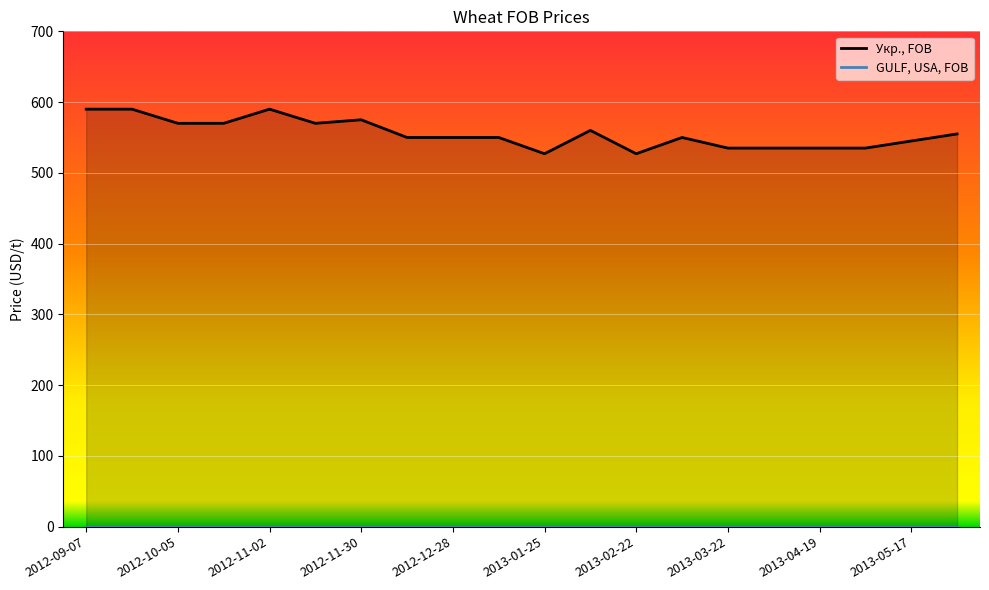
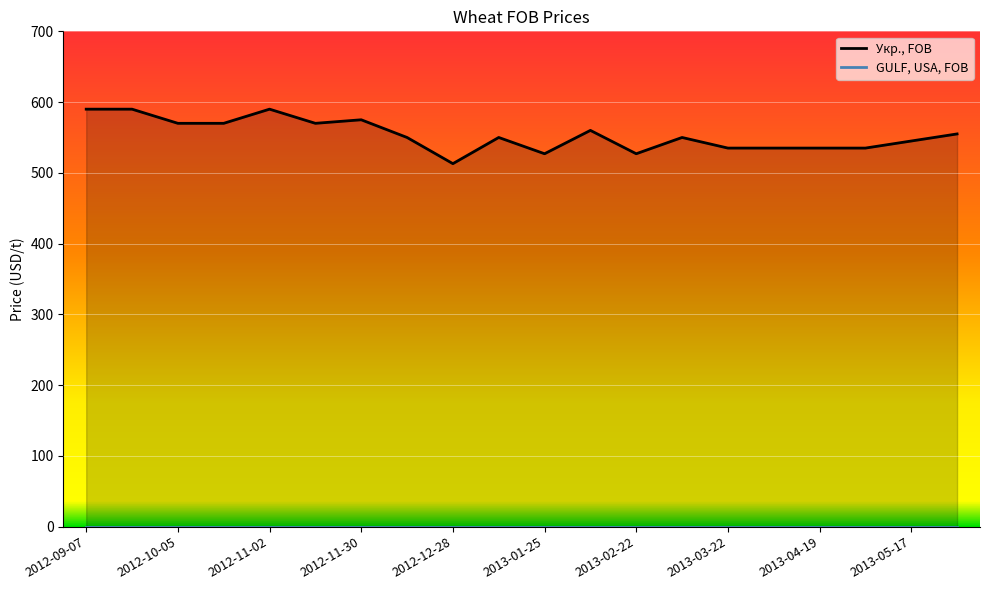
  {
    "Укр., FOB": {
      "2012-09-07": 590,
      "2012-10-05": 570,
      "2012-11-02": 590,
      "2012-11-30": 580,
-     "2012-12-28": 550,
+     "2012-12-28": 510,
      "2013-01-25": 530,
      "2013-02-22": 530,
      "2013-03-22": 540,
      "2013-04-19": 540,
      "2013-05-17": 550
    },
    "GULF, USA, FOB": {
      "2012-09-07": 0,
      "2012-10-05": 0,
      "2012-11-02": 0,
      "2012-11-30": 0,
      "2012-12-28": 0,
      "2013-01-25": 0,
      "2013-02-22": 0,
      "2013-03-22": 0,
      "2013-04-19": 0,
      "2013-05-17": 0
    }
  }
